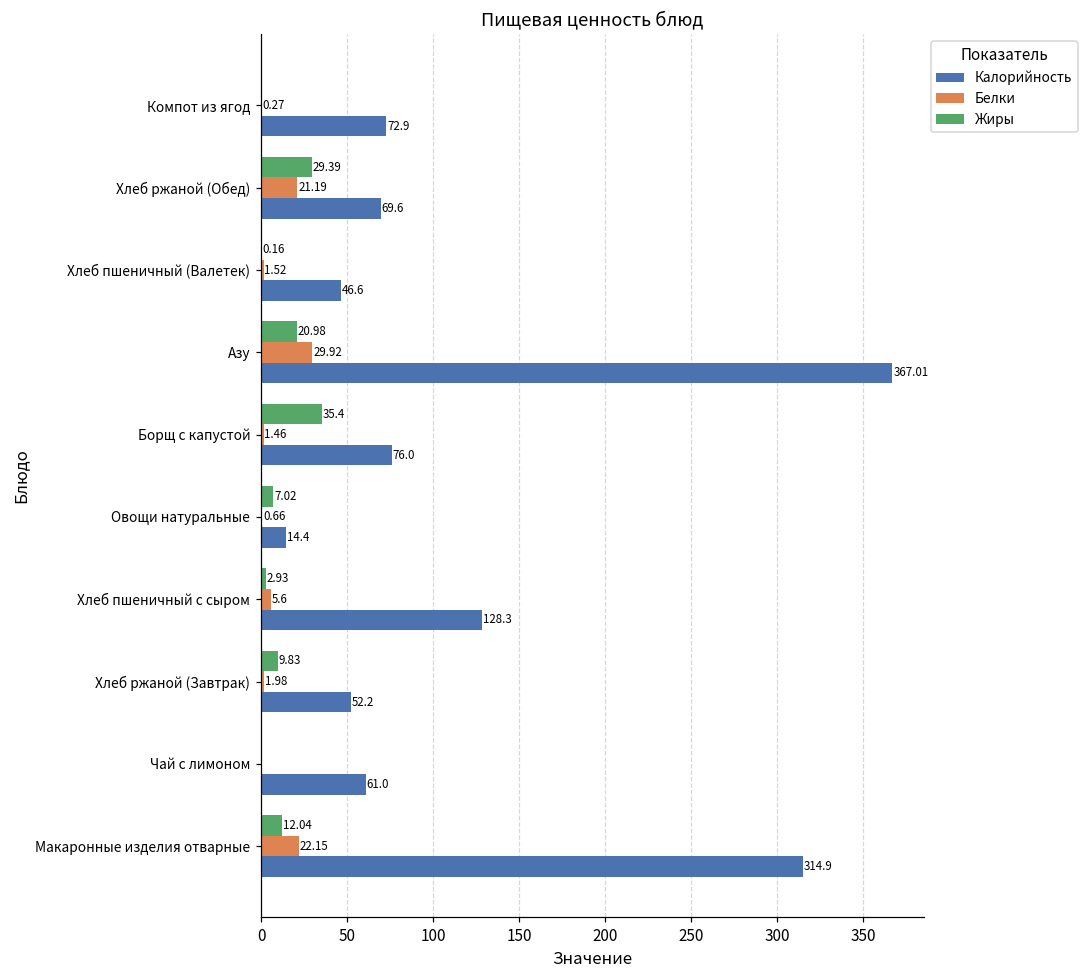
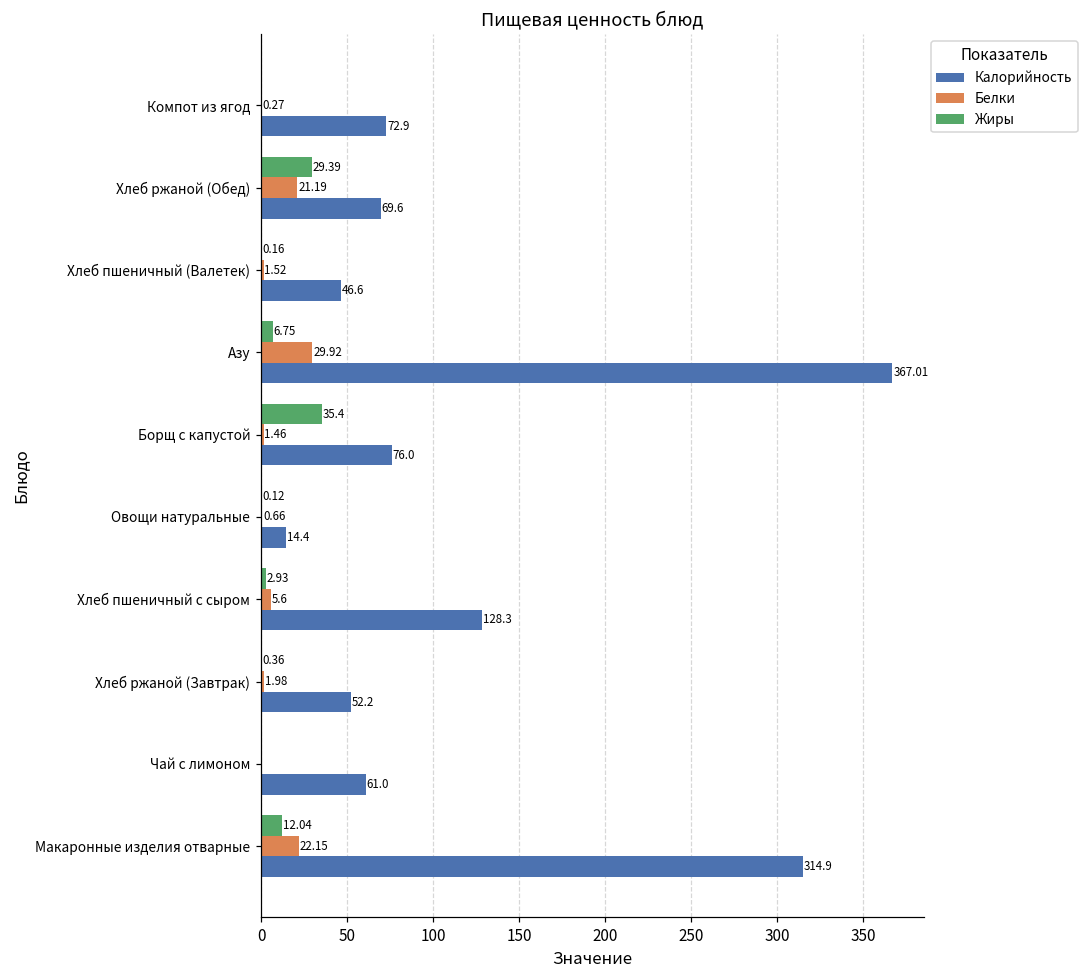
  {
    "Калорийность": {
      "Компот из ягод": 72.9,
      "Хлеб ржаной (Обед)": 69.6,
      "Хлеб пшеничный (Валетек)": 46.6,
      "Азу": 367.01,
      "Борщ с капустой": 76.0,
      "Овощи натуральные": 14.4,
      "Хлеб пшеничный с сыром": 128.3,
      "Хлеб ржаной (Завтрак)": 52.2,
      "Чай с лимоном": 61.0,
      "Макаронные изделия отварные": 314.9
    },
    "Белки": {
      "Компот из ягод": 0.27,
      "Хлеб ржаной (Обед)": 21.19,
      "Хлеб пшеничный (Валетек)": 1.52,
      "Азу": 29.92,
      "Борщ с капустой": 1.46,
      "Овощи натуральные": 0.66,
      "Хлеб пшеничный с сыром": 5.6,
      "Хлеб ржаной (Завтрак)": 1.98,
      "Макаронные изделия отварные": 22.15
    },
    "Жиры": {
      "Хлеб ржаной (Обед)": 29.39,
      "Хлеб пшеничный (Валетек)": 0.16,
-     "Азу": 20.98,
+     "Азу": 6.75,
      "Борщ с капустой": 35.4,
-     "Овощи натуральные": 7.02,
+     "Овощи натуральные": 0.12,
      "Хлеб пшеничный с сыром": 2.93,
-     "Хлеб ржаной (Завтрак)": 9.83,
+     "Хлеб ржаной (Завтрак)": 0.36,
      "Макаронные изделия отварные": 12.04
    }
  }
